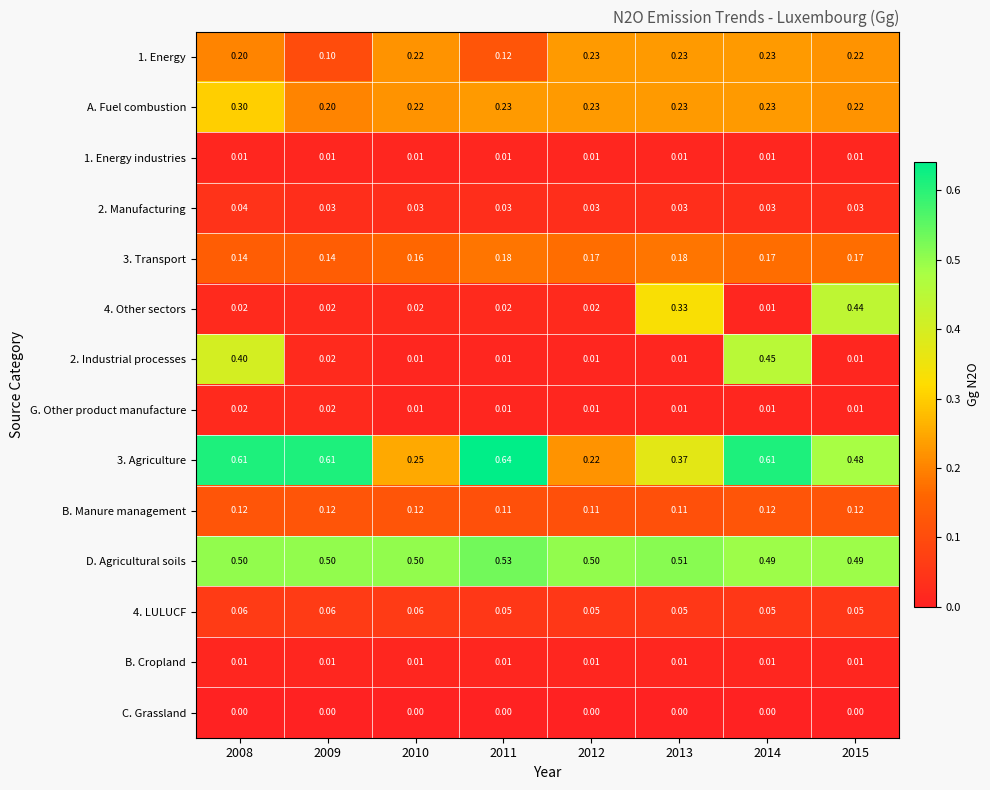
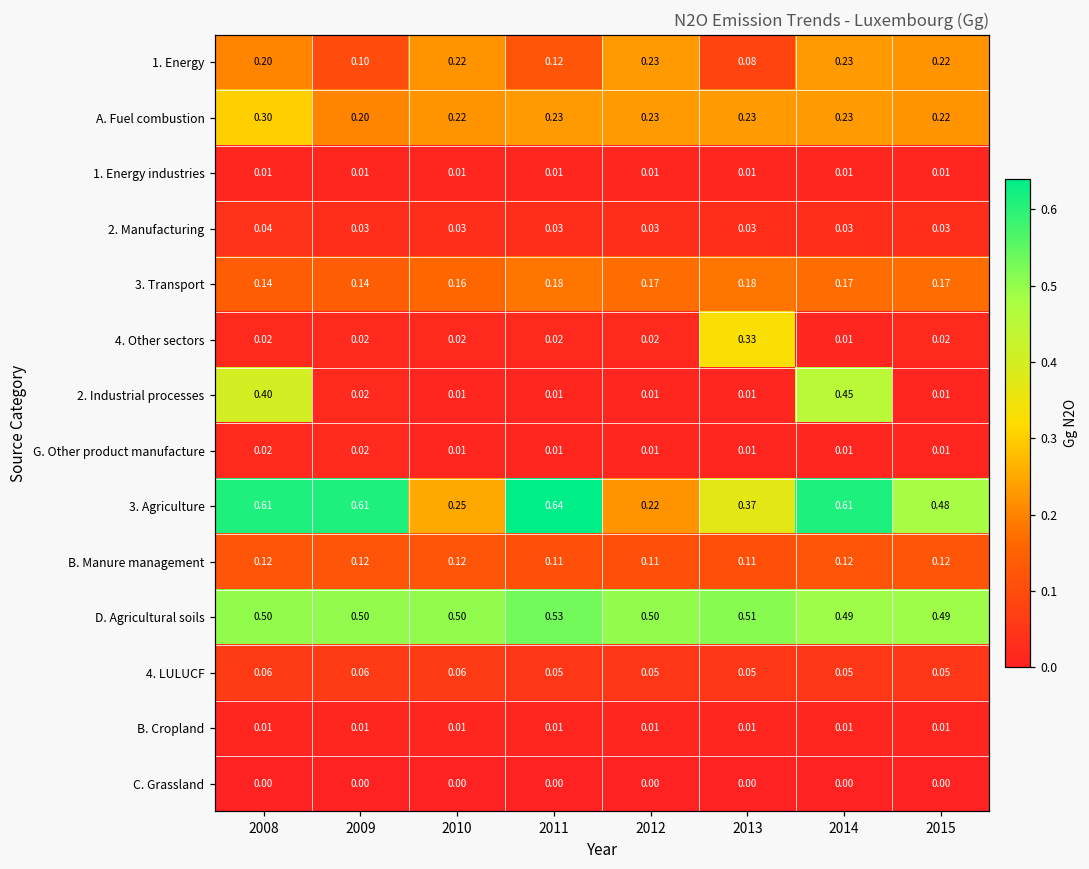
  {
    "1. Energy": {
      "2008": 0.20,
      "2009": 0.10,
      "2010": 0.22,
      "2011": 0.12,
      "2012": 0.23,
-     "2013": 0.23,
+     "2013": 0.08,
      "2014": 0.23,
      "2015": 0.22
    },
    "A. Fuel combustion": {
      "2008": 0.30,
      "2009": 0.20,
      "2010": 0.22,
      "2011": 0.23,
      "2012": 0.23,
      "2013": 0.23,
      "2014": 0.23,
      "2015": 0.22
    },
    "1. Energy industries": {
      "2008": 0.01,
      "2009": 0.01,
      "2010": 0.01,
      "2011": 0.01,
      "2012": 0.01,
      "2013": 0.01,
      "2014": 0.01,
      "2015": 0.01
    },
    "2. Manufacturing": {
      "2008": 0.04,
      "2009": 0.03,
      "2010": 0.03,
      "2011": 0.03,
      "2012": 0.03,
      "2013": 0.03,
      "2014": 0.03,
      "2015": 0.03
    },
    "3. Transport": {
      "2008": 0.14,
      "2009": 0.14,
      "2010": 0.16,
      "2011": 0.18,
      "2012": 0.17,
      "2013": 0.18,
      "2014": 0.17,
      "2015": 0.17
    },
    "4. Other sectors": {
      "2008": 0.02,
      "2009": 0.02,
      "2010": 0.02,
      "2011": 0.02,
      "2012": 0.02,
      "2013": 0.33,
      "2014": 0.01,
-     "2015": 0.44
+     "2015": 0.02
    },
    "2. Industrial processes": {
      "2008": 0.40,
      "2009": 0.02,
      "2010": 0.01,
      "2011": 0.01,
      "2012": 0.01,
      "2013": 0.01,
      "2014": 0.45,
      "2015": 0.01
    },
    "G. Other product manufacture": {
      "2008": 0.02,
      "2009": 0.02,
      "2010": 0.01,
      "2011": 0.01,
      "2012": 0.01,
      "2013": 0.01,
      "2014": 0.01,
      "2015": 0.01
    },
    "3. Agriculture": {
      "2008": 0.61,
      "2009": 0.61,
      "2010": 0.25,
      "2011": 0.64,
      "2012": 0.22,
      "2013": 0.37,
      "2014": 0.61,
      "2015": 0.48
    },
    "B. Manure management": {
      "2008": 0.12,
      "2009": 0.12,
      "2010": 0.12,
      "2011": 0.11,
      "2012": 0.11,
      "2013": 0.11,
      "2014": 0.12,
      "2015": 0.12
    },
    "D. Agricultural soils": {
      "2008": 0.50,
      "2009": 0.50,
      "2010": 0.50,
      "2011": 0.53,
      "2012": 0.50,
      "2013": 0.51,
      "2014": 0.49,
      "2015": 0.49
    },
    "4. LULUCF": {
      "2008": 0.06,
      "2009": 0.06,
      "2010": 0.06,
      "2011": 0.05,
      "2012": 0.05,
      "2013": 0.05,
      "2014": 0.05,
      "2015": 0.05
    },
    "B. Cropland": {
      "2008": 0.01,
      "2009": 0.01,
      "2010": 0.01,
      "2011": 0.01,
      "2012": 0.01,
      "2013": 0.01,
      "2014": 0.01,
      "2015": 0.01
    },
    "C. Grassland": {
      "2008": 0.00,
      "2009": 0.00,
      "2010": 0.00,
      "2011": 0.00,
      "2012": 0.00,
      "2013": 0.00,
      "2014": 0.00,
      "2015": 0.00
    }
  }
